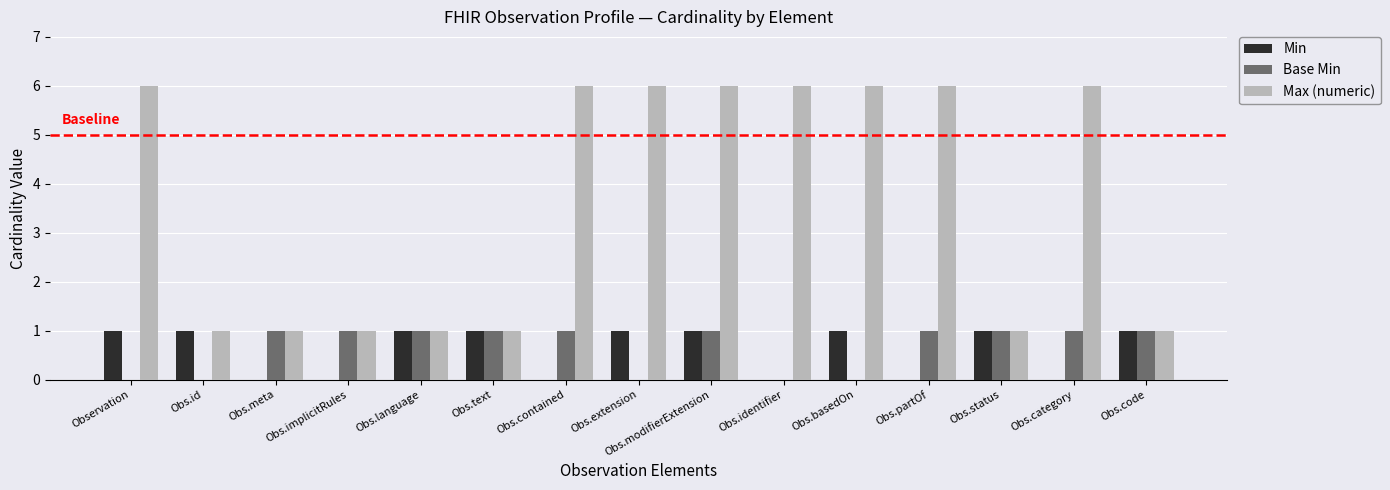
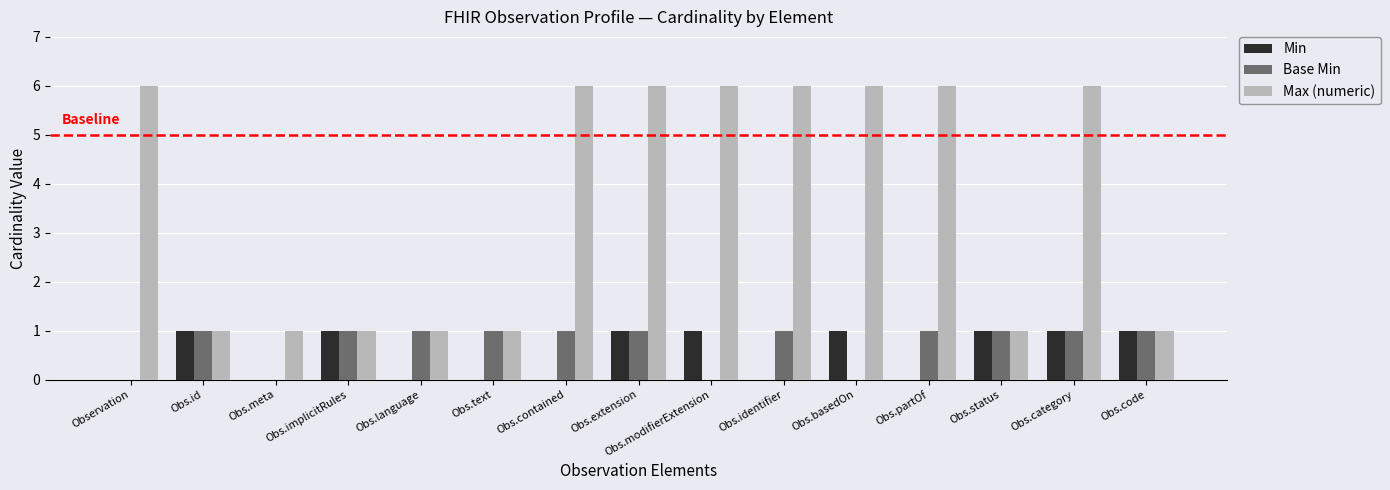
  {
    "Min": {
-     "Observation": 1,
+     "Observation": 0,
      "Obs.id": 1,
      "Obs.meta": 0,
-     "Obs.implicitRules": 0,
-     "Obs.language": 1,
-     "Obs.text": 1,
+     "Obs.implicitRules": 1,
+     "Obs.language": 0,
+     "Obs.text": 0,
      "Obs.contained": 0,
      "Obs.extension": 1,
      "Obs.modifierExtension": 1,
      "Obs.identifier": 0,
      "Obs.basedOn": 1,
      "Obs.partOf": 0,
      "Obs.status": 1,
-     "Obs.category": 0,
+     "Obs.category": 1,
      "Obs.code": 1
    },
    "Base Min": {
      "Observation": 0,
-     "Obs.id": 0,
-     "Obs.meta": 1,
+     "Obs.id": 1,
+     "Obs.meta": 0,
      "Obs.implicitRules": 1,
      "Obs.language": 1,
      "Obs.text": 1,
      "Obs.contained": 1,
-     "Obs.extension": 0,
-     "Obs.modifierExtension": 1,
-     "Obs.identifier": 0,
+     "Obs.extension": 1,
+     "Obs.modifierExtension": 0,
+     "Obs.identifier": 1,
      "Obs.basedOn": 0,
      "Obs.partOf": 1,
      "Obs.status": 1,
      "Obs.category": 1,
      "Obs.code": 1
    },
    "Max (numeric)": {
      "Observation": 6,
      "Obs.id": 1,
      "Obs.meta": 1,
      "Obs.implicitRules": 1,
      "Obs.language": 1,
      "Obs.text": 1,
      "Obs.contained": 6,
      "Obs.extension": 6,
      "Obs.modifierExtension": 6,
      "Obs.identifier": 6,
      "Obs.basedOn": 6,
      "Obs.partOf": 6,
      "Obs.status": 1,
      "Obs.category": 6,
      "Obs.code": 1
    }
  }
